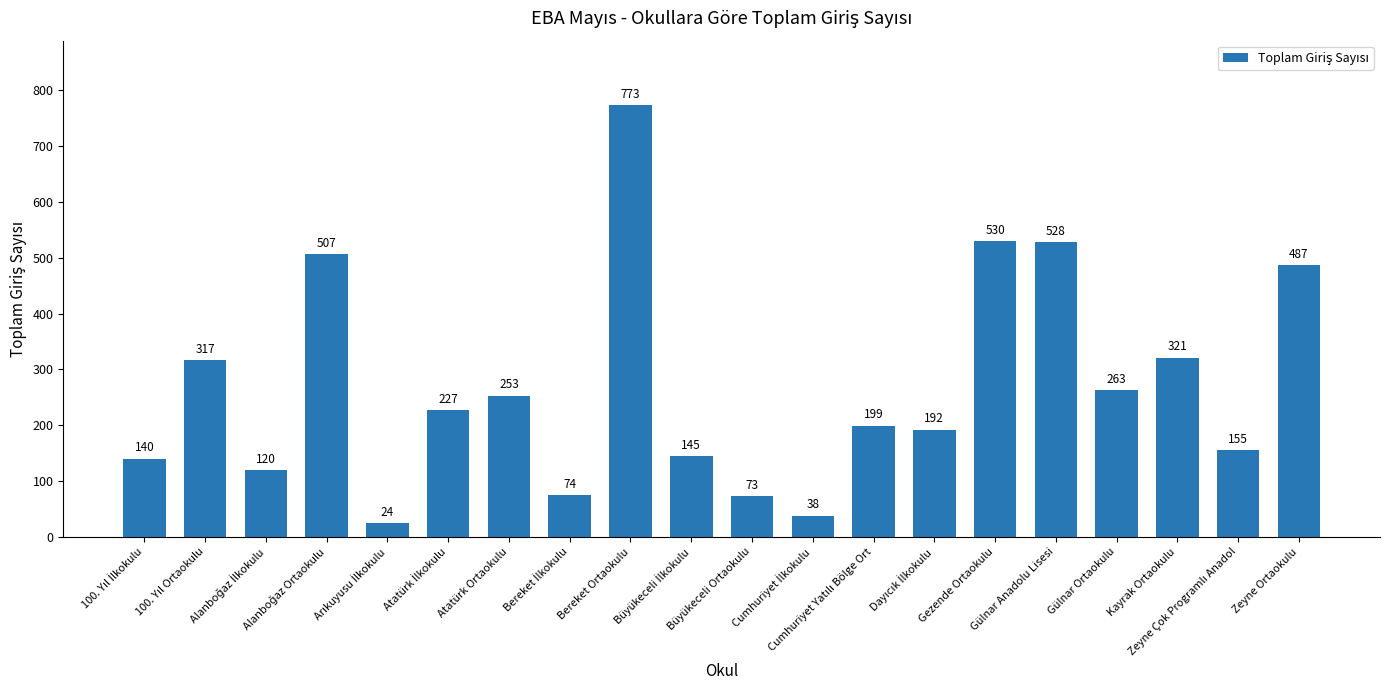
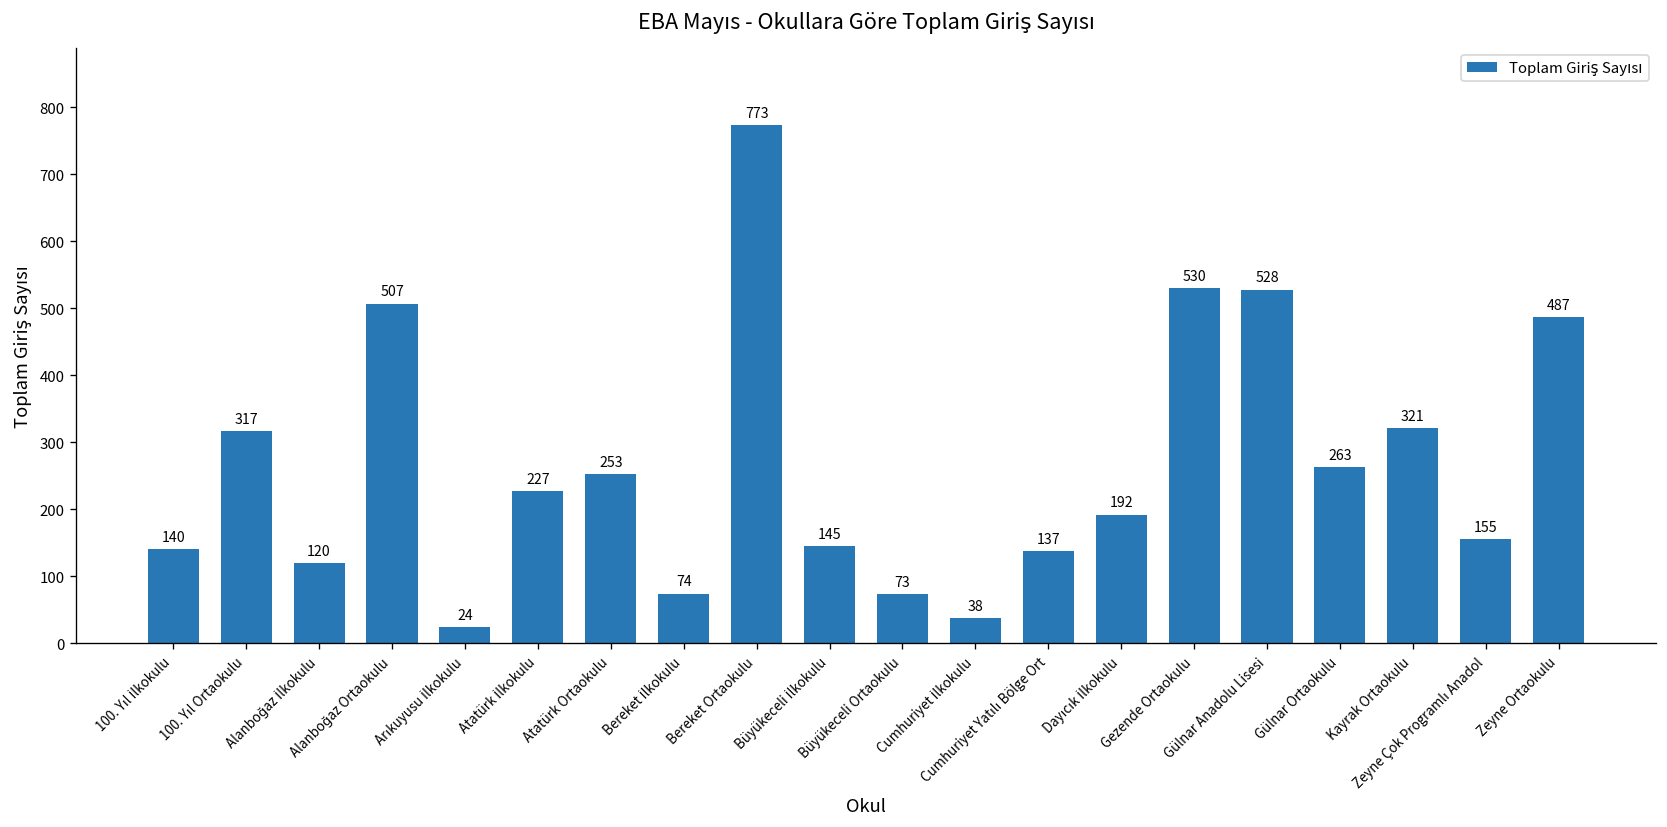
  {
    "100. Yıl İlkokulu": 140,
    "100. Yıl Ortaokulu": 317,
    "Alanboğaz İlkokulu": 120,
    "Alanboğaz Ortaokulu": 507,
    "Arıkuyusu İlkokulu": 24,
    "Atatürk İlkokulu": 227,
    "Atatürk Ortaokulu": 253,
    "Bereket İlkokulu": 74,
    "Bereket Ortaokulu": 773,
    "Büyükeceli İlkokulu": 145,
    "Büyükeceli Ortaokulu": 73,
    "Cumhuriyet İlkokulu": 38,
-   "Cumhuriyet Yatılı Bölge Ort": 199,
+   "Cumhuriyet Yatılı Bölge Ort": 137,
    "Dayıcık İlkokulu": 192,
    "Gezende Ortaokulu": 530,
    "Gülnar Anadolu Lisesi": 528,
    "Gülnar Ortaokulu": 263,
    "Kayrak Ortaokulu": 321,
    "Zeyne Çok Programlı Anadol": 155,
    "Zeyne Ortaokulu": 487
  }
